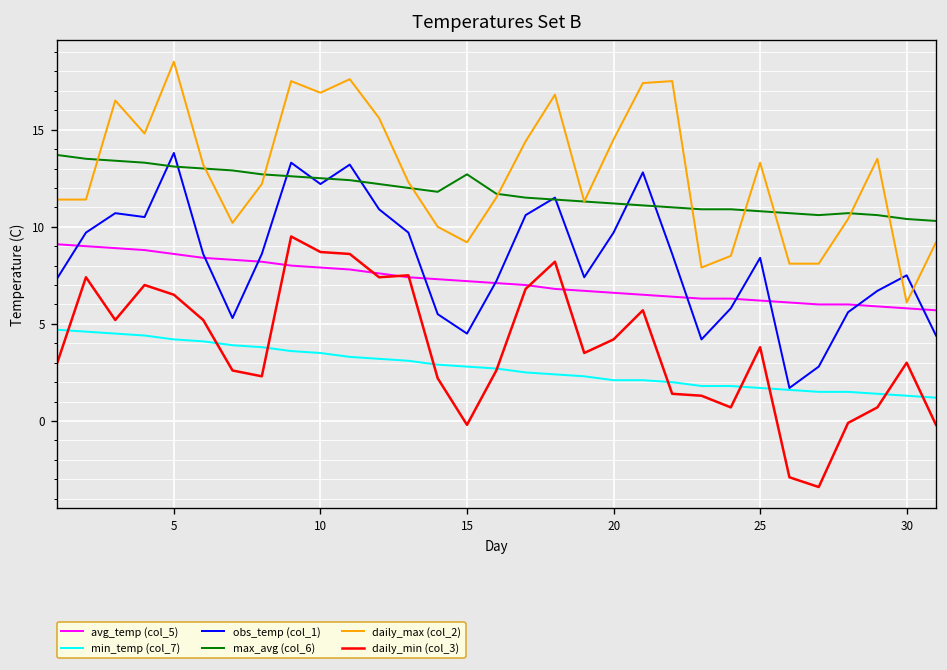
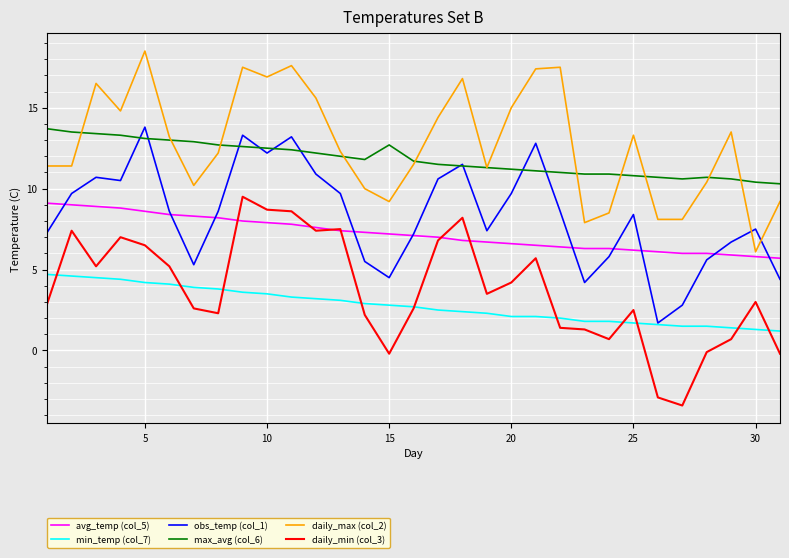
  {
    "avg_temp (col_5)": {
      "5": 8.6,
      "10": 7.9,
      "15": 7.2,
      "20": 6.6,
      "25": 6.2,
      "30": 5.8
    },
    "min_temp (col_7)": {
      "5": 4.2,
      "10": 3.5,
      "15": 2.8,
      "20": 2.1,
      "25": 1.7,
      "30": 1.3
    },
    "obs_temp (col_1)": {
      "5": 13.8,
      "10": 12.2,
      "15": 4.5,
      "20": 9.7,
      "25": 8.4,
      "30": 7.5
    },
    "max_avg (col_6)": {
      "5": 13.1,
      "10": 12.5,
      "15": 12.7,
      "20": 11.2,
      "25": 10.8,
      "30": 10.4
    },
    "daily_max (col_2)": {
      "5": 18.5,
      "10": 16.9,
      "15": 9.2,
-     "20": 14.5,
+     "20": 15.0,
      "25": 13.3,
      "30": 6.1
    },
    "daily_min (col_3)": {
      "5": 6.5,
      "10": 8.7,
      "15": -0.2,
      "20": 4.2,
-     "25": 3.8,
+     "25": 2.5,
      "30": 3.0
    }
  }
